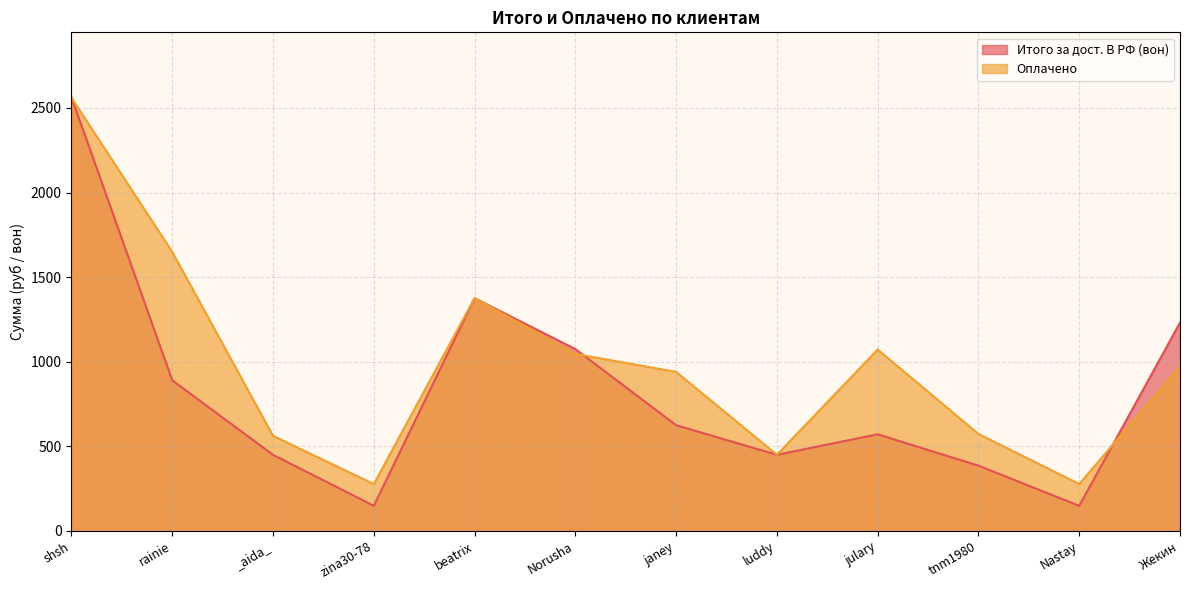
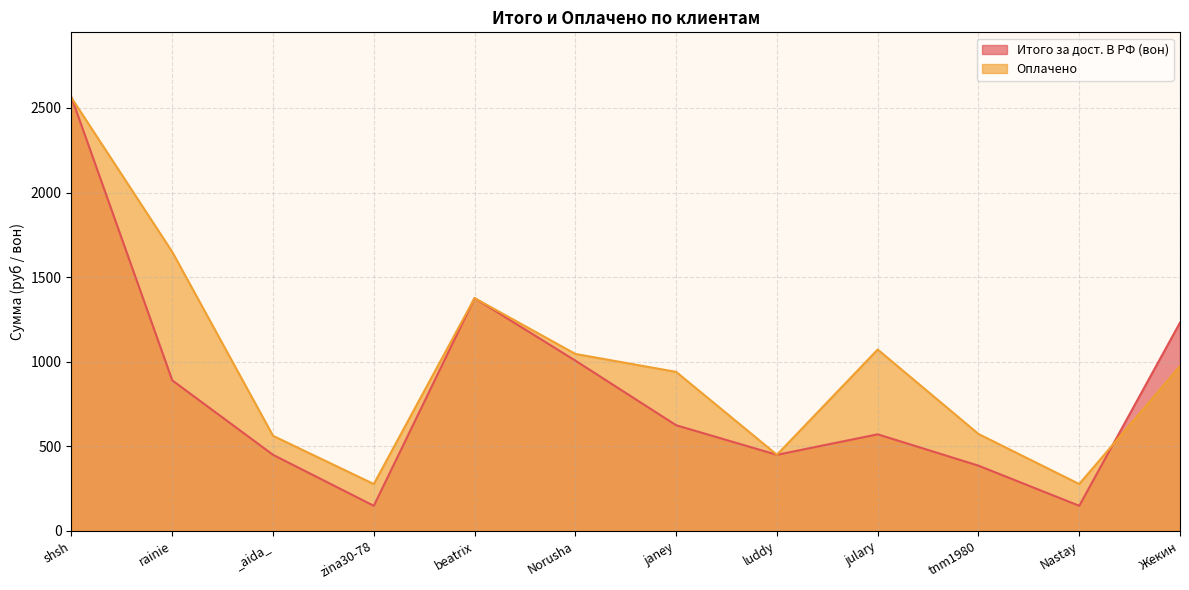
  {
    "Итого за дост. В РФ (вон)": {
      "rainie": 890,
      "_aida_": 450,
      "zina30-78": 150,
-     "Norusha": 1070,
+     "Norusha": 1010,
      "janey": 620,
      "julary": 570,
      "tnm1980": 390,
      "Nastay": 150,
      "Жекин": 1230
    },
    "Оплачено": {
      "rainie": 1650,
      "_aida_": 560,
      "zina30-78": 280,
      "Norusha": 1050,
      "janey": 940,
      "julary": 1070,
      "tnm1980": 570,
      "Nastay": 280,
      "Жекин": 970
    }
  }
